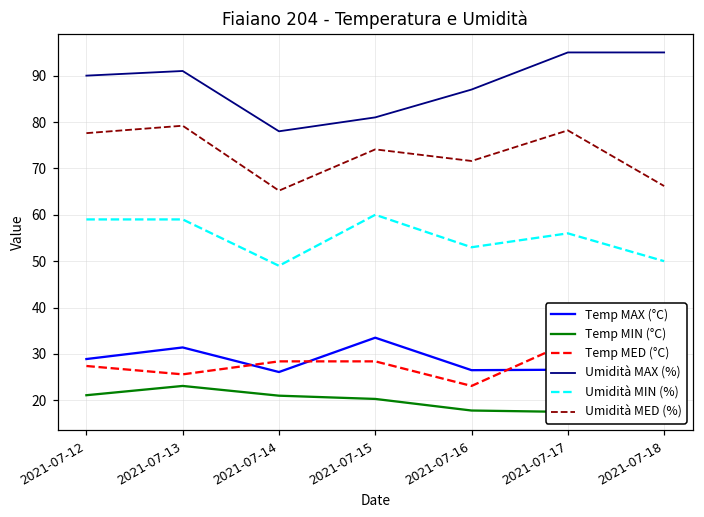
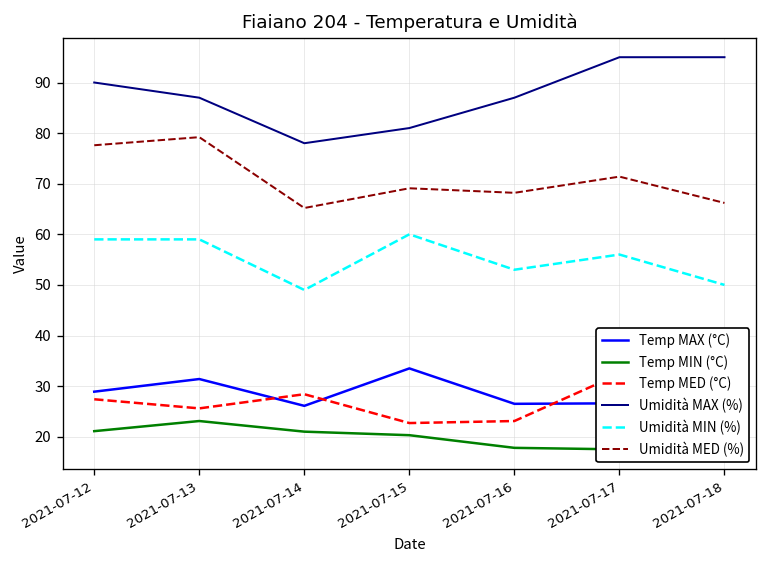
  {
    "Temp MAX (°C)": {
      "2021-07-12": 29,
      "2021-07-13": 31,
      "2021-07-14": 26,
      "2021-07-15": 34,
      "2021-07-16": 27
    },
    "Temp MIN (°C)": {
      "2021-07-12": 21,
      "2021-07-13": 23,
      "2021-07-14": 21,
      "2021-07-15": 20,
      "2021-07-16": 18
    },
    "Temp MED (°C)": {
      "2021-07-12": 27,
      "2021-07-13": 26,
      "2021-07-14": 28,
-     "2021-07-15": 28,
+     "2021-07-15": 23,
      "2021-07-16": 23
    },
    "Umidità MAX (%)": {
      "2021-07-12": 90,
-     "2021-07-13": 91,
+     "2021-07-13": 87,
      "2021-07-14": 78,
      "2021-07-15": 81,
      "2021-07-16": 87,
      "2021-07-17": 95,
      "2021-07-18": 95
    },
    "Umidità MIN (%)": {
      "2021-07-12": 59,
      "2021-07-13": 59,
      "2021-07-14": 49,
      "2021-07-15": 60,
      "2021-07-16": 53,
      "2021-07-17": 56,
      "2021-07-18": 50
    },
    "Umidità MED (%)": {
      "2021-07-12": 78,
      "2021-07-13": 79,
      "2021-07-14": 65,
-     "2021-07-15": 74,
-     "2021-07-16": 72,
-     "2021-07-17": 78,
+     "2021-07-15": 69,
+     "2021-07-16": 68,
+     "2021-07-17": 71,
      "2021-07-18": 66
    }
  }
